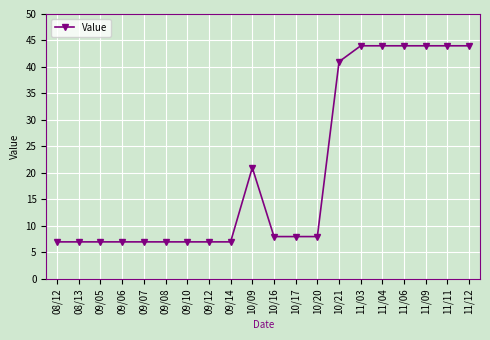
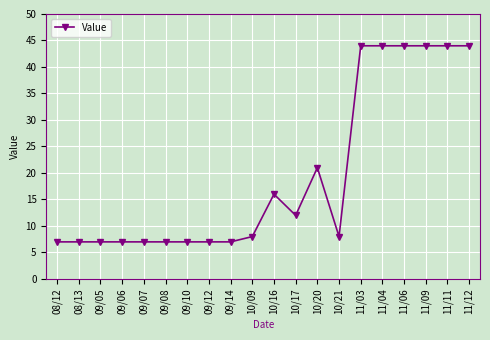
  {
    "08/12": 7,
    "08/13": 7,
    "09/05": 7,
    "09/06": 7,
    "09/07": 7,
    "09/08": 7,
    "09/10": 7,
    "09/12": 7,
    "09/14": 7,
-   "10/09": 21,
-   "10/16": 8,
-   "10/17": 8,
-   "10/20": 8,
-   "10/21": 41,
+   "10/09": 8,
+   "10/16": 16,
+   "10/17": 12,
+   "10/20": 21,
+   "10/21": 8,
    "11/03": 44,
    "11/04": 44,
    "11/06": 44,
    "11/09": 44,
    "11/11": 44,
    "11/12": 44
  }
